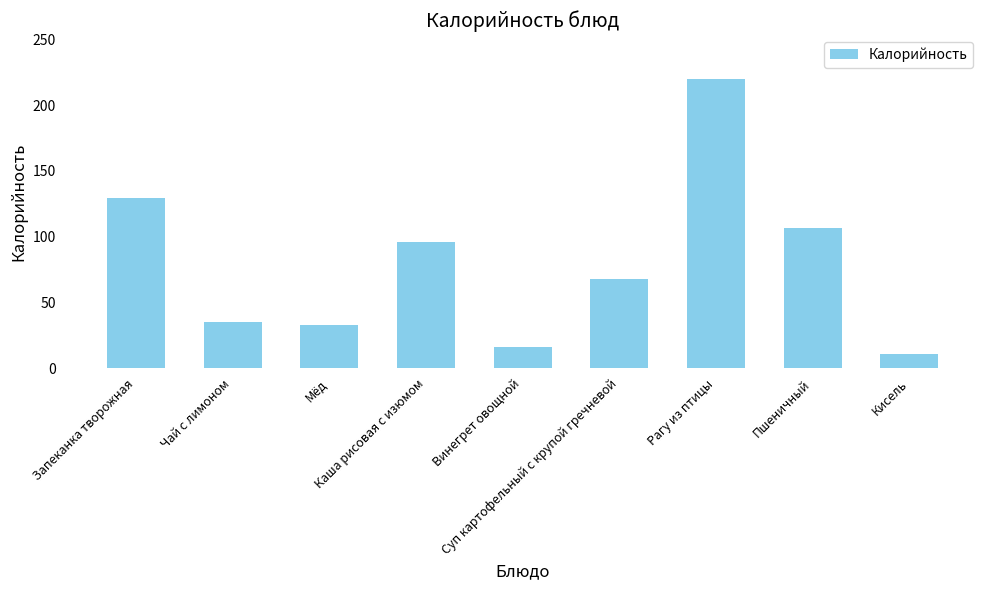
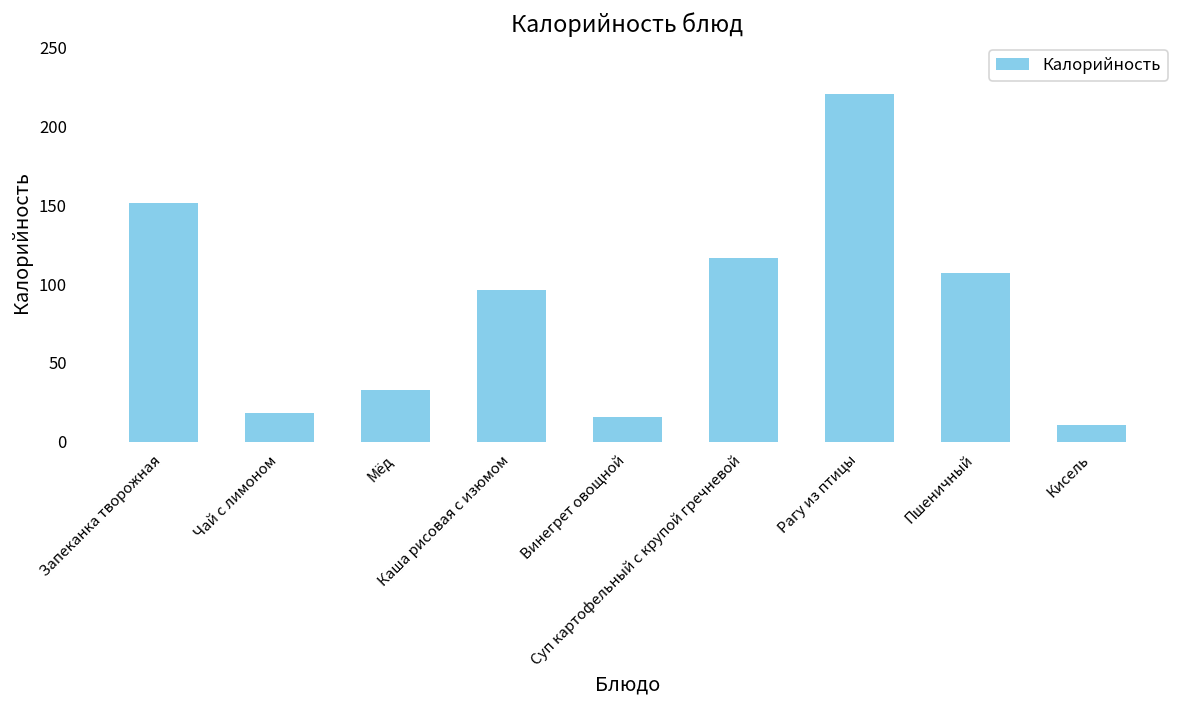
  {
-   "Запеканка творожная": 130,
-   "Чай с лимоном": 35,
+   "Запеканка творожная": 151,
+   "Чай с лимоном": 19,
    "Мёд": 33,
    "Каша рисовая с изюмом": 96,
    "Винегрет овощной": 16,
-   "Суп картофельный с крупой гречневой": 68,
+   "Суп картофельный с крупой гречневой": 117,
    "Рагу из птицы": 220,
    "Пшеничный": 107,
    "Кисель": 11
  }
